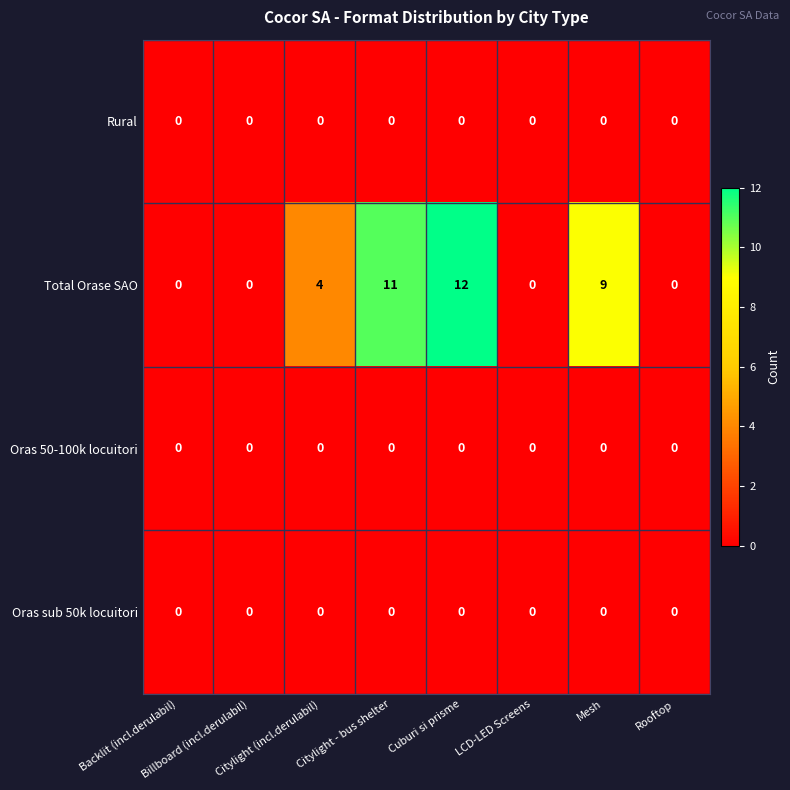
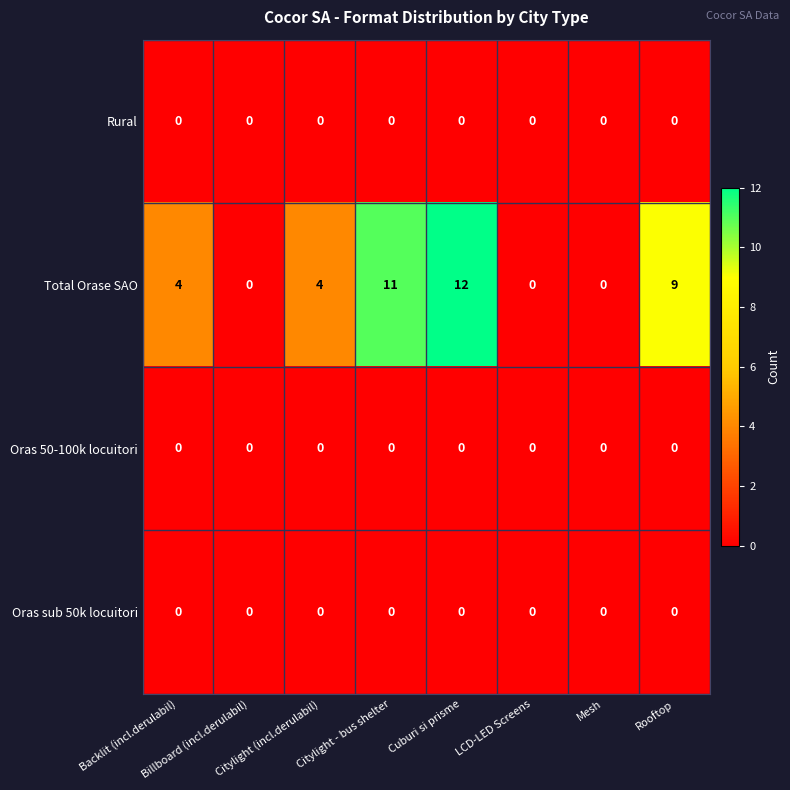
  {
    "Rural": {
      "Backlit (incl.derulabil)": 0,
      "Billboard (incl.derulabil)": 0,
      "Citylight (incl.derulabil)": 0,
      "Citylight - bus shelter": 0,
      "Cuburi si prisme": 0,
      "LCD-LED Screens": 0,
      "Mesh": 0,
      "Rooftop": 0
    },
    "Total Orase SAO": {
-     "Backlit (incl.derulabil)": 0,
+     "Backlit (incl.derulabil)": 4,
      "Billboard (incl.derulabil)": 0,
      "Citylight (incl.derulabil)": 4,
      "Citylight - bus shelter": 11,
      "Cuburi si prisme": 12,
      "LCD-LED Screens": 0,
-     "Mesh": 9,
-     "Rooftop": 0
+     "Mesh": 0,
+     "Rooftop": 9
    },
    "Oras 50-100k locuitori": {
      "Backlit (incl.derulabil)": 0,
      "Billboard (incl.derulabil)": 0,
      "Citylight (incl.derulabil)": 0,
      "Citylight - bus shelter": 0,
      "Cuburi si prisme": 0,
      "LCD-LED Screens": 0,
      "Mesh": 0,
      "Rooftop": 0
    },
    "Oras sub 50k locuitori": {
      "Backlit (incl.derulabil)": 0,
      "Billboard (incl.derulabil)": 0,
      "Citylight (incl.derulabil)": 0,
      "Citylight - bus shelter": 0,
      "Cuburi si prisme": 0,
      "LCD-LED Screens": 0,
      "Mesh": 0,
      "Rooftop": 0
    }
  }
